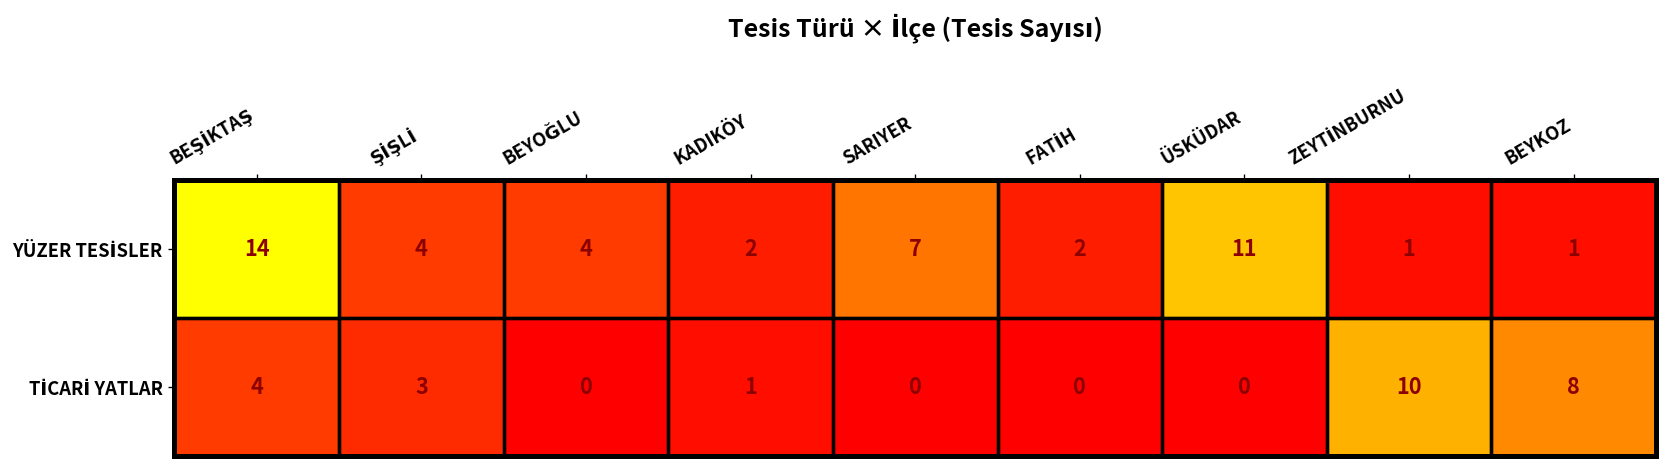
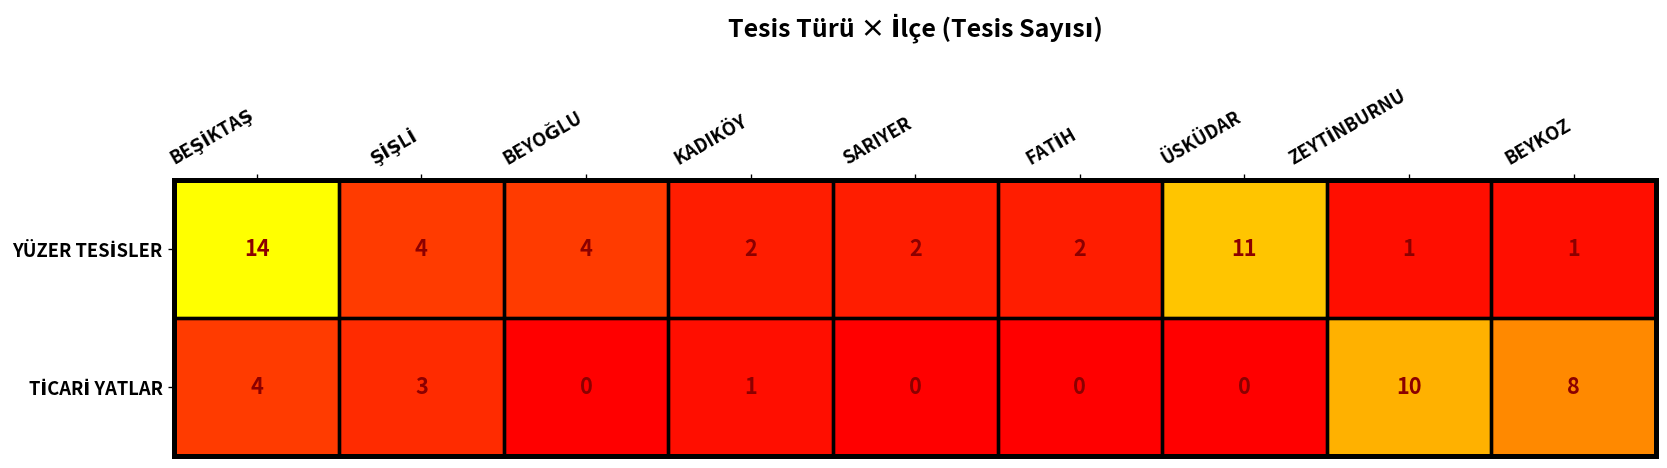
  {
    "YÜZER TESİSLER": {
      "BEŞİKTAŞ": 14,
      "ŞİŞLİ": 4,
      "BEYOĞLU": 4,
      "KADIKÖY": 2,
-     "SARIYER": 7,
+     "SARIYER": 2,
      "FATİH": 2,
      "ÜSKÜDAR": 11,
      "ZEYTİNBURNU": 1,
      "BEYKOZ": 1
    },
    "TİCARİ YATLAR": {
      "BEŞİKTAŞ": 4,
      "ŞİŞLİ": 3,
      "BEYOĞLU": 0,
      "KADIKÖY": 1,
      "SARIYER": 0,
      "FATİH": 0,
      "ÜSKÜDAR": 0,
      "ZEYTİNBURNU": 10,
      "BEYKOZ": 8
    }
  }
